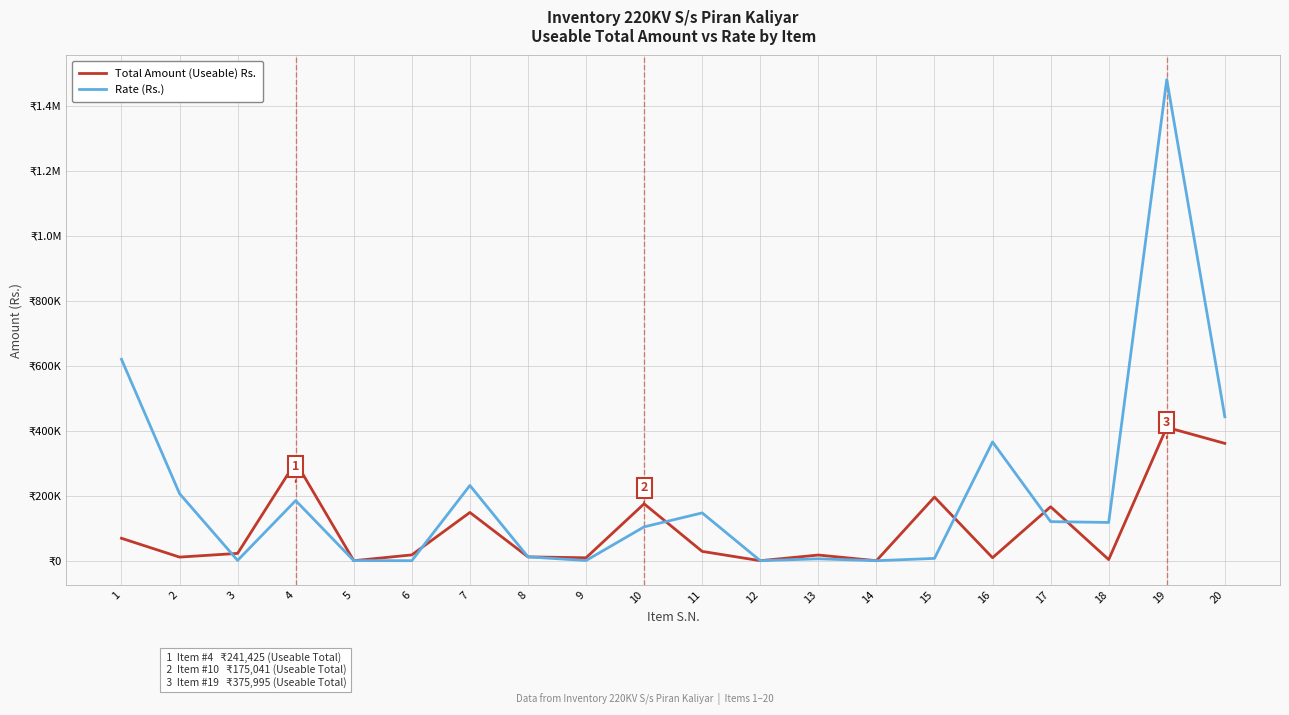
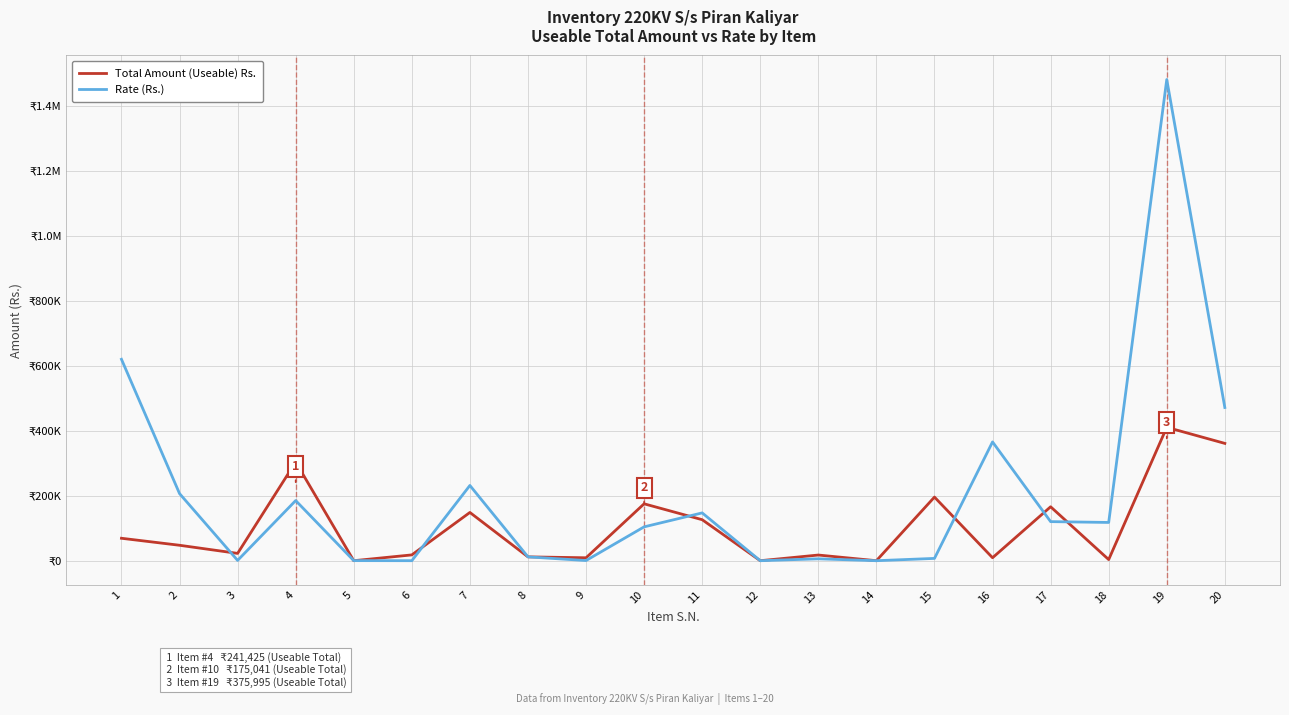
  {
    "Total Amount (Useable) Rs.": {
      "1": "₹70000",
-     "2": "₹10000",
+     "2": "₹50000",
      "3": "₹20000",
      "6": "₹20000",
      "7": "₹150000",
      "9": "₹10000",
-     "11": "₹30000",
+     "11": "₹130000",
      "13": "₹20000",
      "15": "₹200000",
      "16": "₹10000",
      "17": "₹170000",
      "18": "₹0",
      "20": "₹360000"
    },
    "Rate (Rs.)": {
      "1": "₹620000",
      "2": "₹210000",
      "3": "₹0",
      "4": "₹190000",
      "6": "₹0",
      "7": "₹230000",
      "9": "₹0",
      "10": "₹100000",
      "11": "₹150000",
      "13": "₹10000",
      "15": "₹10000",
      "16": "₹370000",
      "17": "₹120000",
      "18": "₹120000",
      "19": "₹1480000",
-     "20": "₹440000"
+     "20": "₹470000"
    }
  }
